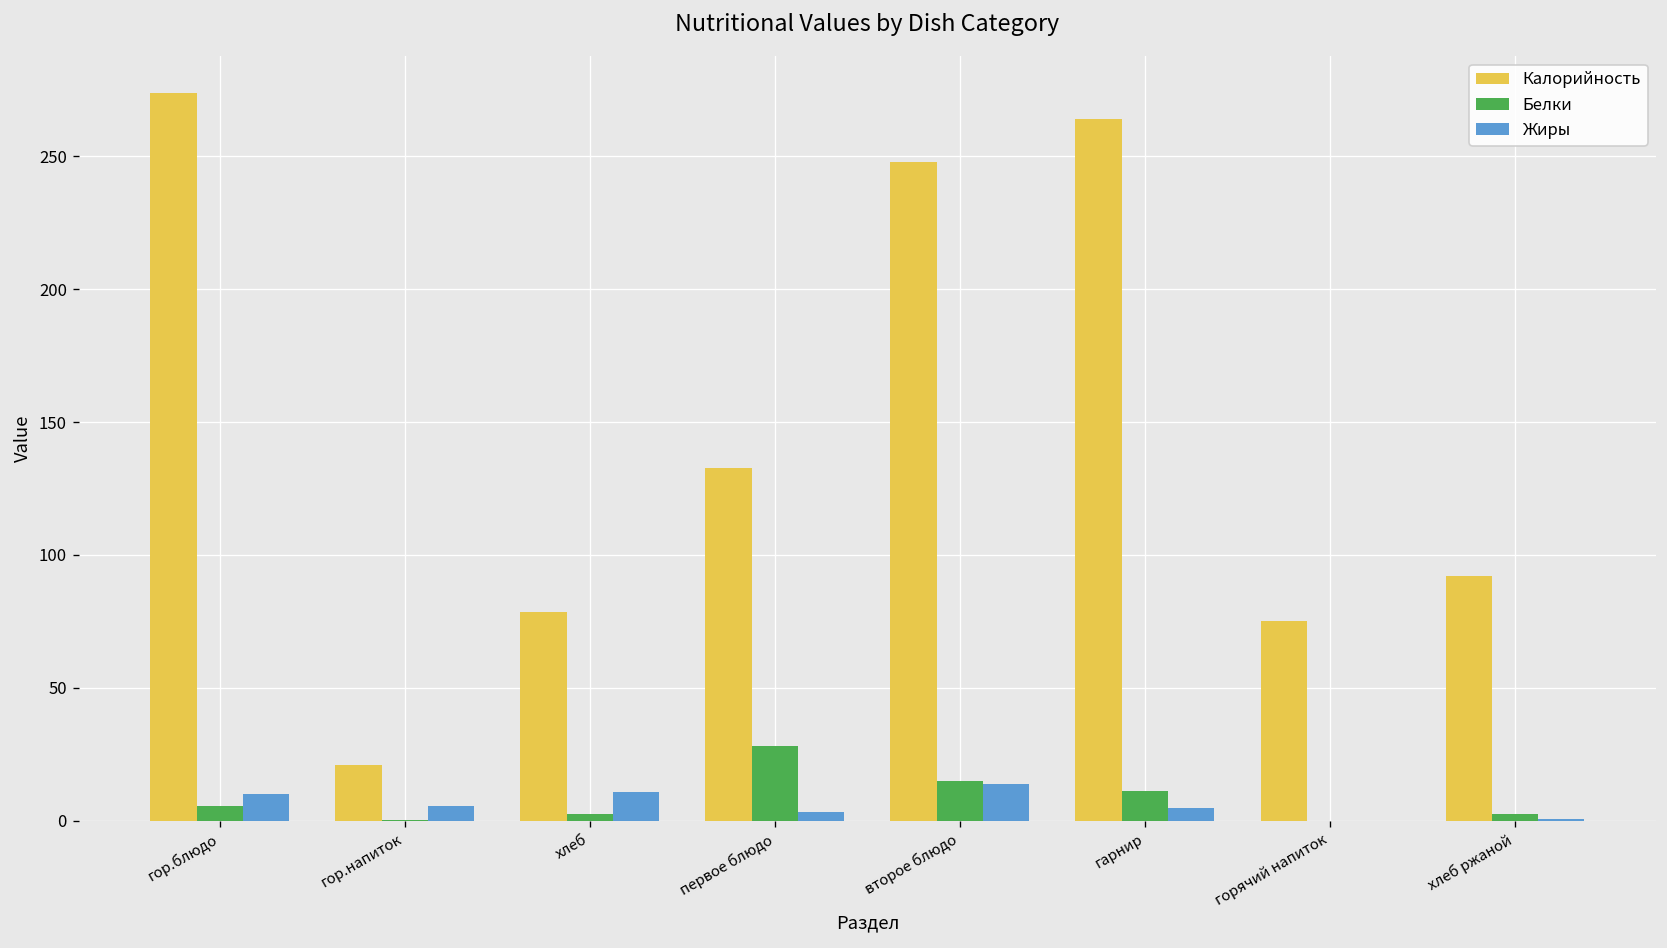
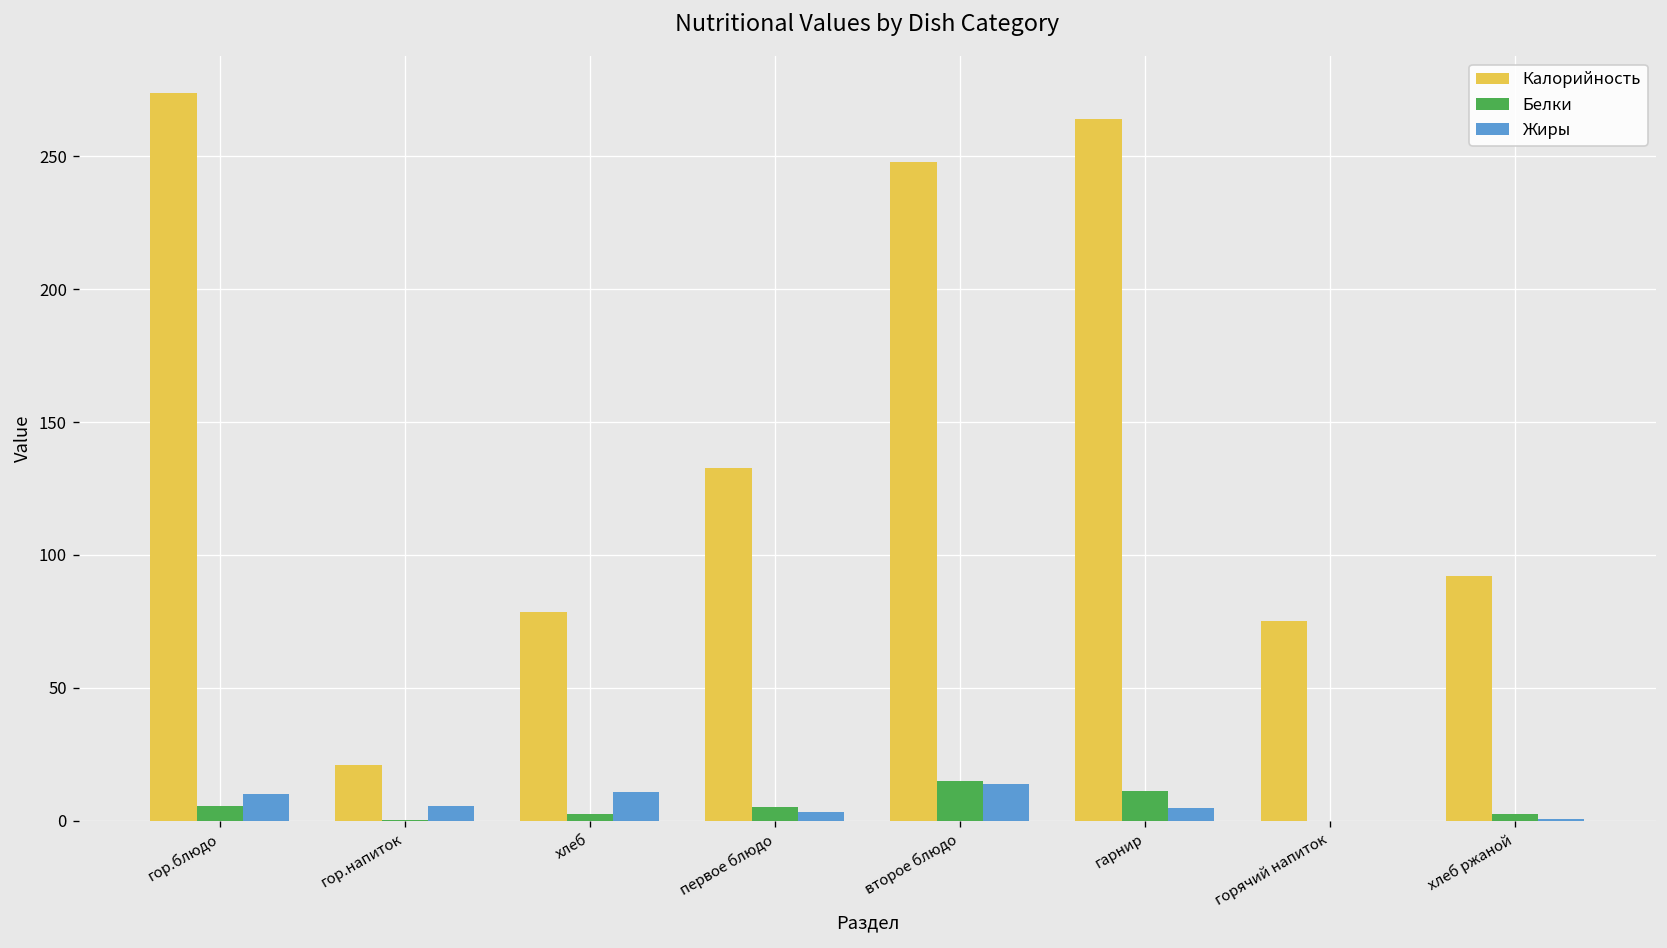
  {
    "Калорийность": {
      "гор.блюдо": 274,
      "гор.напиток": 21,
      "хлеб": 79,
      "первое блюдо": 133,
      "второе блюдо": 248,
      "гарнир": 264,
      "горячий напиток": 75,
      "хлеб ржаной": 92
    },
    "Белки": {
      "гор.блюдо": 6,
      "хлеб": 2,
-     "первое блюдо": 28,
+     "первое блюдо": 5,
      "второе блюдо": 15,
      "гарнир": 11,
      "горячий напиток": 0,
      "хлеб ржаной": 3
    },
    "Жиры": {
      "гор.блюдо": 10,
      "гор.напиток": 5,
      "хлеб": 11,
      "первое блюдо": 3,
      "второе блюдо": 14,
      "гарнир": 5,
      "горячий напиток": 0
    }
  }
